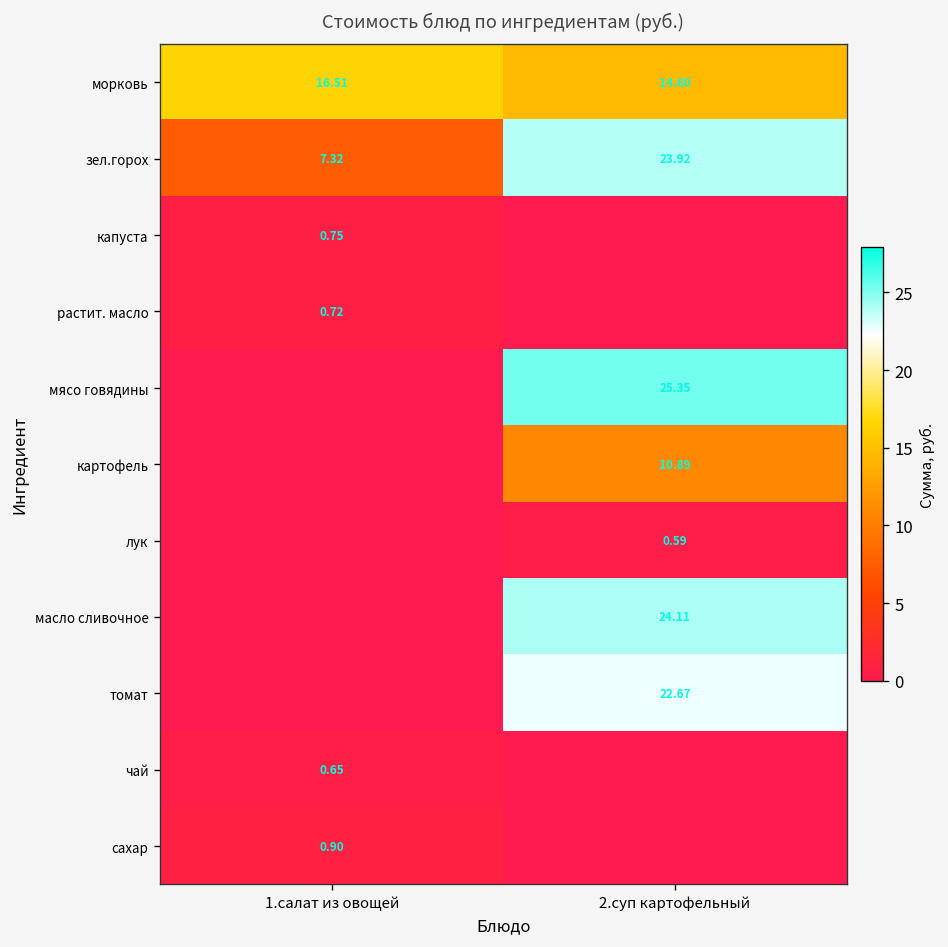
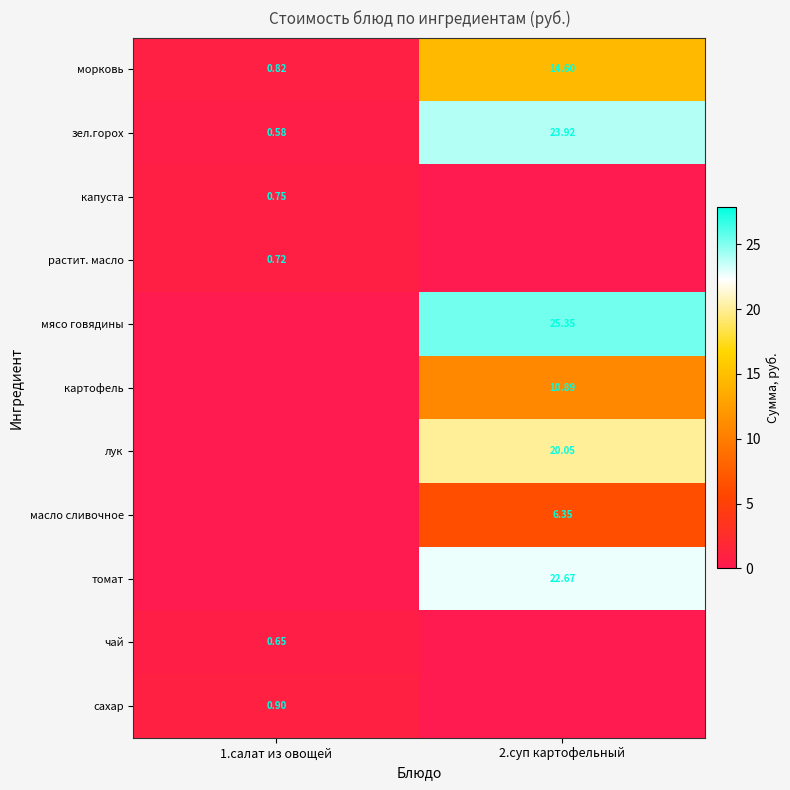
  {
    "морковь": {
-     "1.салат из овощей": 16.51,
+     "1.салат из овощей": 0.82,
      "2.суп картофельный": 14.60
    },
    "зел.горох": {
-     "1.салат из овощей": 7.32,
+     "1.салат из овощей": 0.58,
      "2.суп картофельный": 23.92
    },
    "капуста": {
      "1.салат из овощей": 0.75
    },
    "растит. масло": {
      "1.салат из овощей": 0.72
    },
    "мясо говядины": {
      "2.суп картофельный": 25.35
    },
    "картофель": {
      "2.суп картофельный": 10.89
    },
    "лук": {
-     "2.суп картофельный": 0.59
+     "2.суп картофельный": 20.05
    },
    "масло сливочное": {
-     "2.суп картофельный": 24.11
+     "2.суп картофельный": 6.35
    },
    "томат": {
      "2.суп картофельный": 22.67
    },
    "чай": {
      "1.салат из овощей": 0.65
    },
    "сахар": {
      "1.салат из овощей": 0.90
    }
  }
